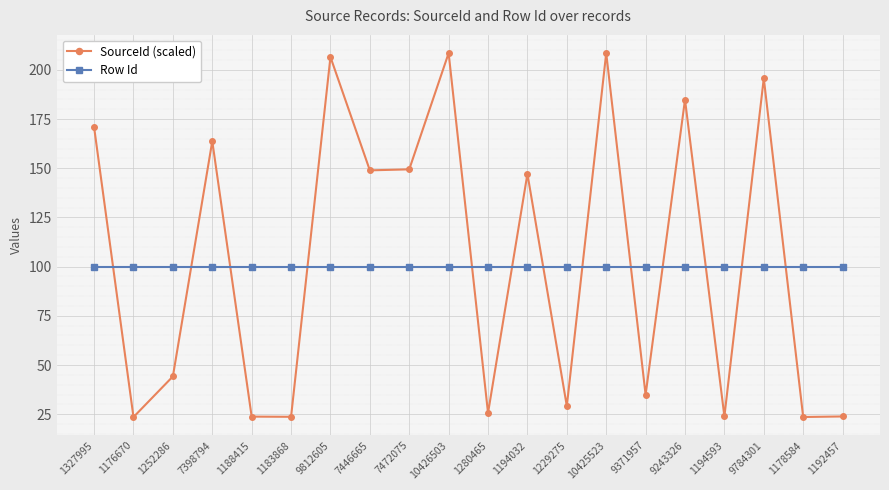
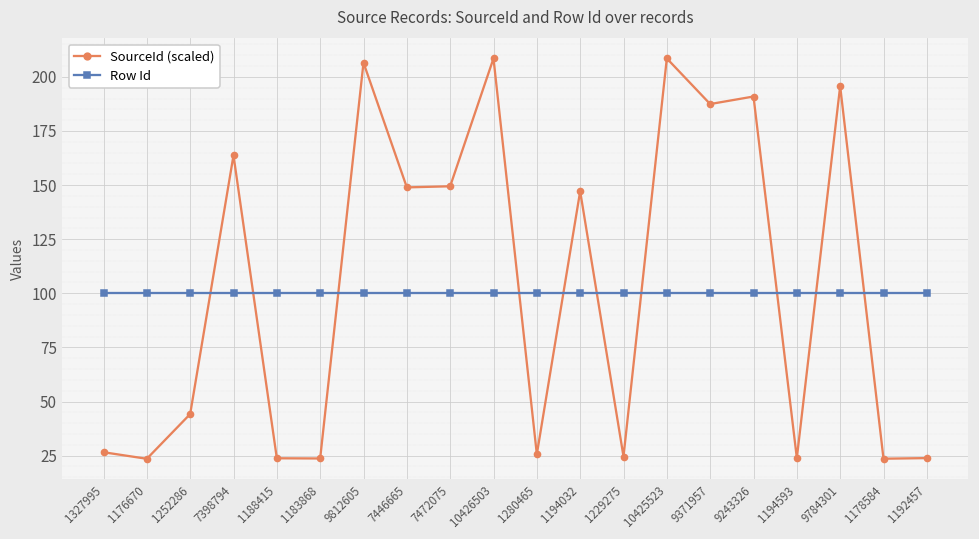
  {
    "SourceId (scaled)": {
-     "1327995": 171,
+     "1327995": 27,
      "1176670": 24,
      "1252286": 44,
      "7398794": 164,
      "1188415": 24,
      "1183868": 24,
      "9812605": 207,
      "7446665": 149,
      "7472075": 149,
      "10426503": 209,
      "1280465": 26,
      "1194032": 147,
-     "1229275": 29,
+     "1229275": 25,
      "10425523": 209,
-     "9371957": 35,
-     "9243326": 185,
+     "9371957": 187,
+     "9243326": 191,
      "1194593": 24,
      "9784301": 196,
      "1178584": 24,
      "1192457": 24
    },
    "Row Id": {
      "1327995": 100,
      "1176670": 100,
      "1252286": 100,
      "7398794": 100,
      "1188415": 100,
      "1183868": 100,
      "9812605": 100,
      "7446665": 100,
      "7472075": 100,
      "10426503": 100,
      "1280465": 100,
      "1194032": 100,
      "1229275": 100,
      "10425523": 100,
      "9371957": 100,
      "9243326": 100,
      "1194593": 100,
      "9784301": 100,
      "1178584": 100,
      "1192457": 100
    }
  }
